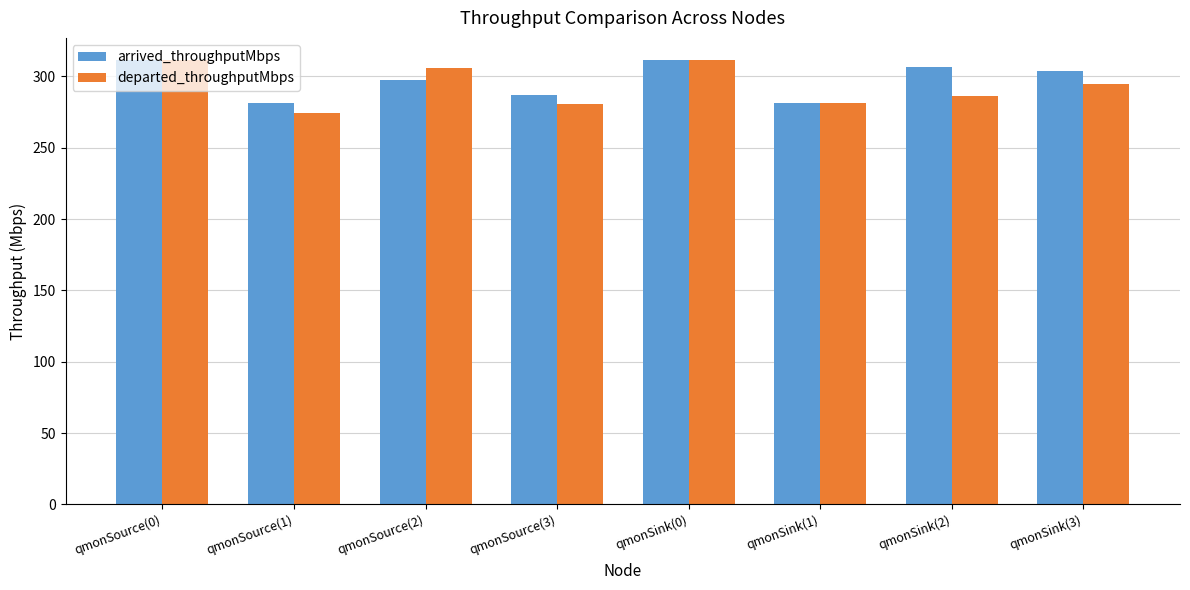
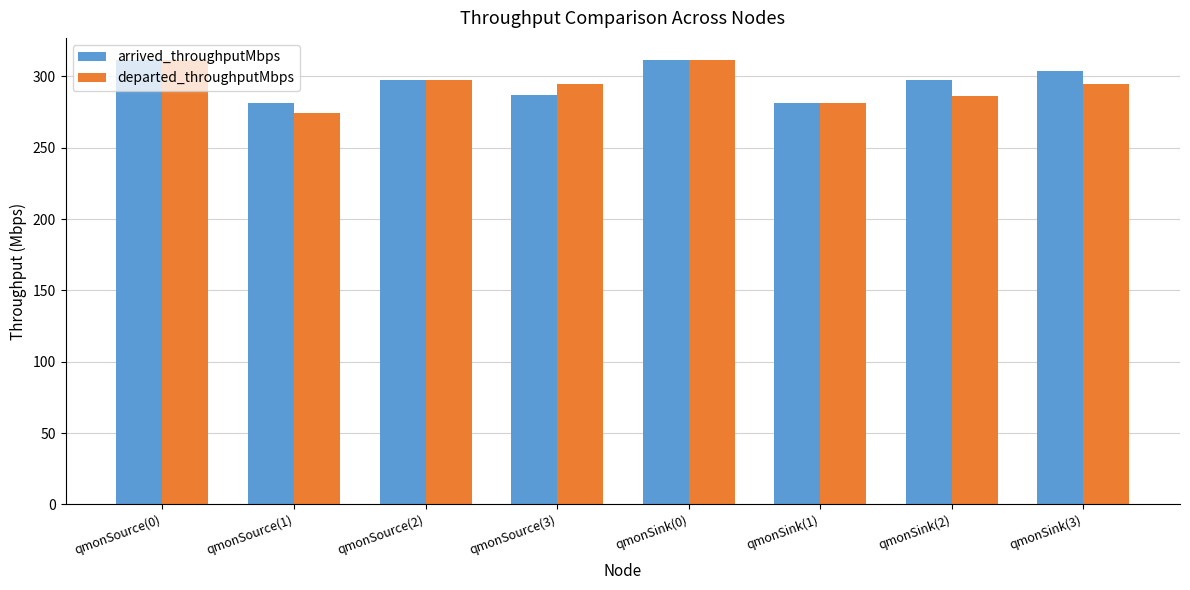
  {
    "arrived_throughputMbps": {
      "qmonSource(1)": 281,
      "qmonSource(2)": 298,
      "qmonSource(3)": 287,
      "qmonSink(0)": 311,
      "qmonSink(1)": 281,
-     "qmonSink(2)": 307,
+     "qmonSink(2)": 298,
      "qmonSink(3)": 303
    },
    "departed_throughputMbps": {
      "qmonSource(1)": 274,
-     "qmonSource(2)": 306,
-     "qmonSource(3)": 281,
+     "qmonSource(2)": 298,
+     "qmonSource(3)": 295,
      "qmonSink(0)": 311,
      "qmonSink(1)": 281,
      "qmonSink(2)": 286,
      "qmonSink(3)": 295
    }
  }
